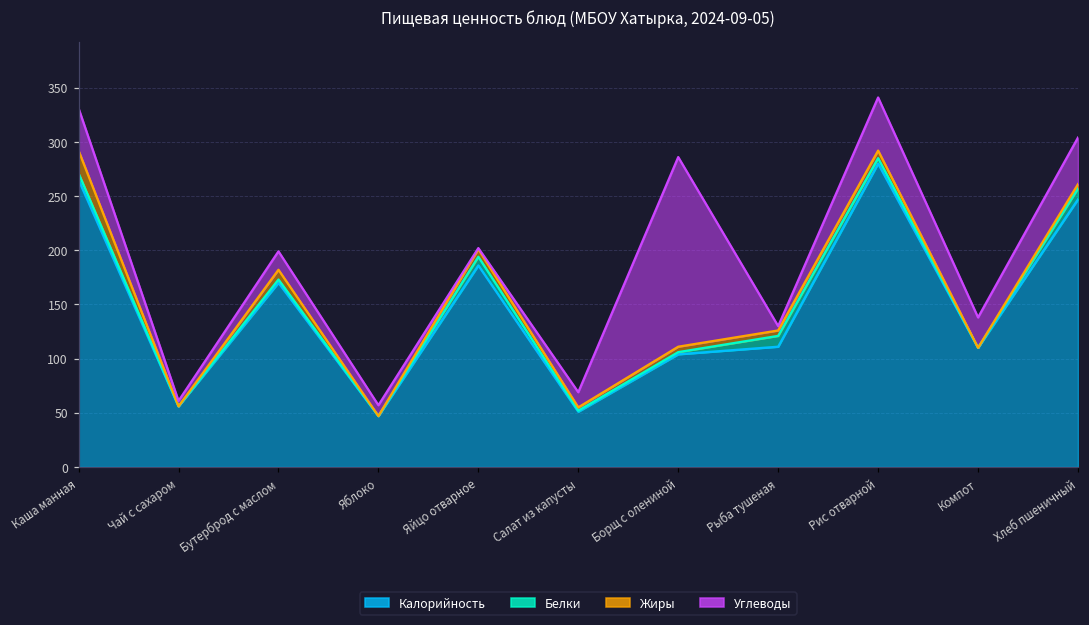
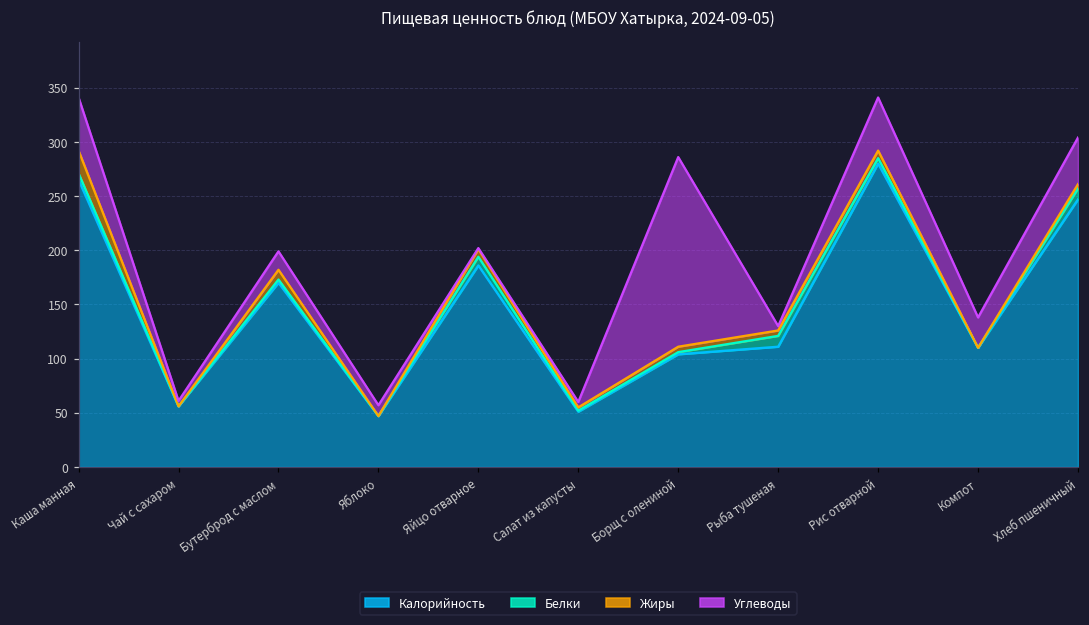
  {
    "Калорийность": {
      "Каша манная": 270,
      "Бутерброд с маслом": 170,
      "Яйцо отварное": 190,
      "Рыба тушеная": 110,
      "Рис отварной": 280,
      "Хлеб пшеничный": 250
    },
    "Белки": {
      "Каша манная": 10,
      "Бутерброд с маслом": 0,
      "Яйцо отварное": 10,
      "Рыба тушеная": 10,
      "Рис отварной": 10,
      "Хлеб пшеничный": 10
    },
    "Жиры": {
      "Каша манная": 20,
      "Бутерброд с маслом": 10,
      "Салат из капусты": 0,
      "Борщ с олениной": 10,
      "Рыба тушеная": 10,
      "Рис отварной": 10,
      "Хлеб пшеничный": 0
    },
    "Углеводы": {
-     "Каша манная": 40,
+     "Каша манная": 50,
      "Чай с сахаром": 10,
      "Бутерброд с маслом": 20,
      "Яблоко": 10,
-     "Салат из капусты": 14,
+     "Салат из капусты": 5,
      "Борщ с олениной": 180,
      "Рыба тушеная": 0,
      "Рис отварной": 50,
      "Компот": 30,
      "Хлеб пшеничный": 40
    }
  }
